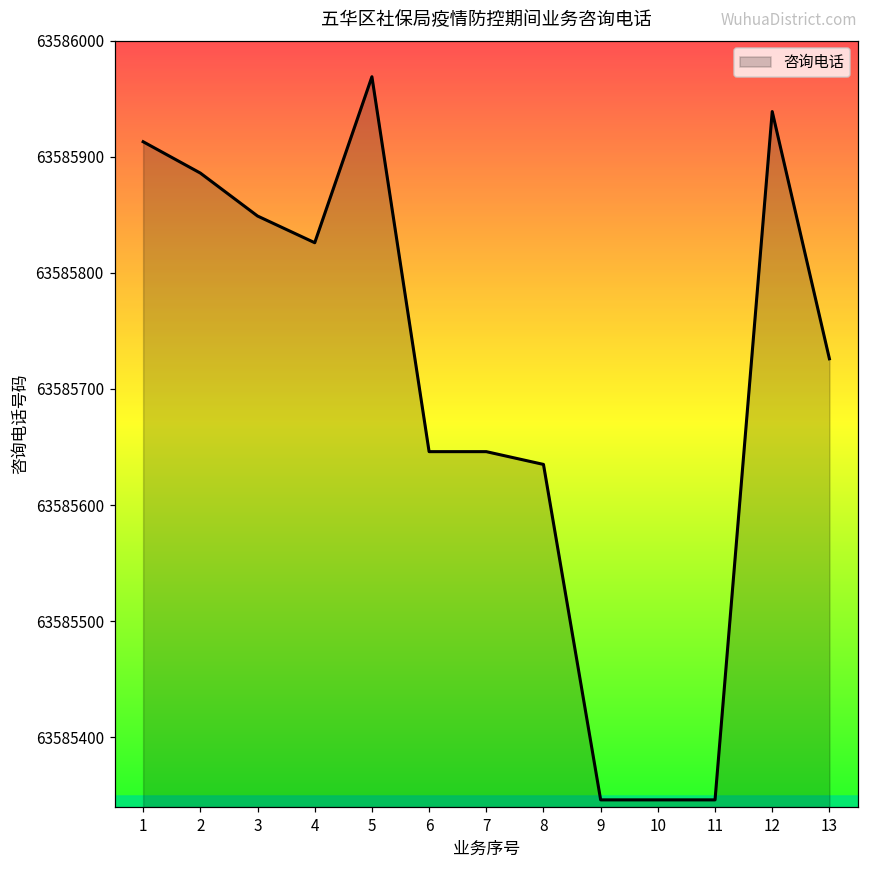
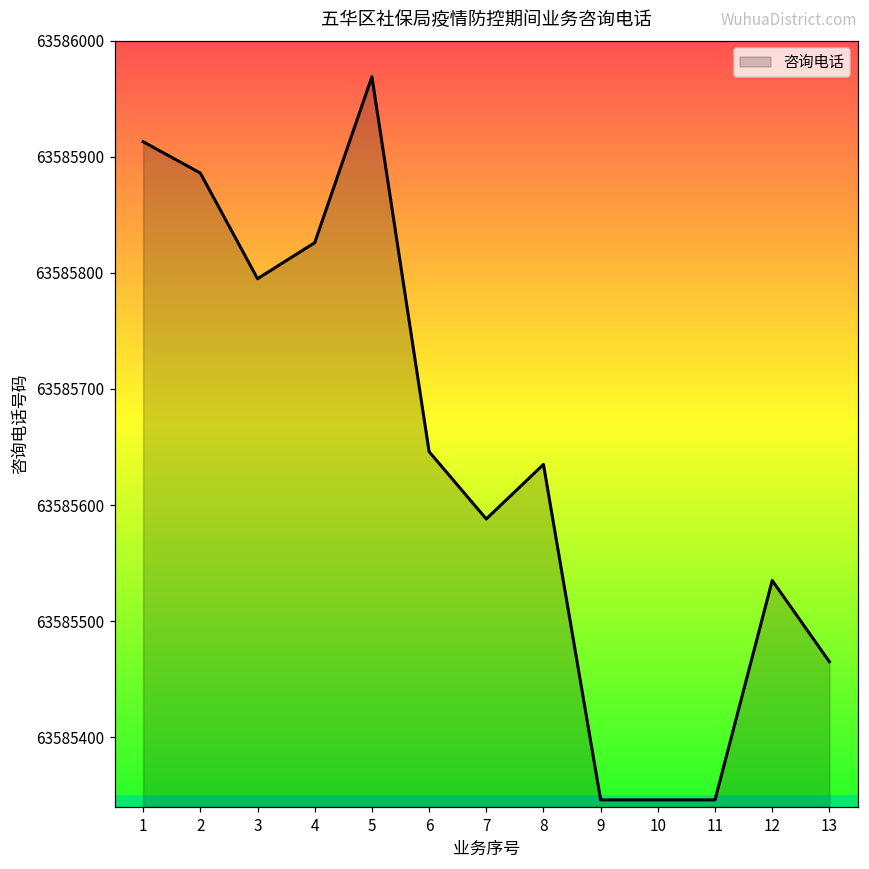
  {
    "1": 63585913,
    "2": 63585886,
-   "3": 63585849,
+   "3": 63585795,
    "4": 63585826,
    "5": 63585969,
    "6": 63585646,
-   "7": 63585646,
+   "7": 63585588,
    "8": 63585635,
-   "12": 63585939,
-   "13": 63585726
+   "12": 63585535,
+   "13": 63585465
  }
